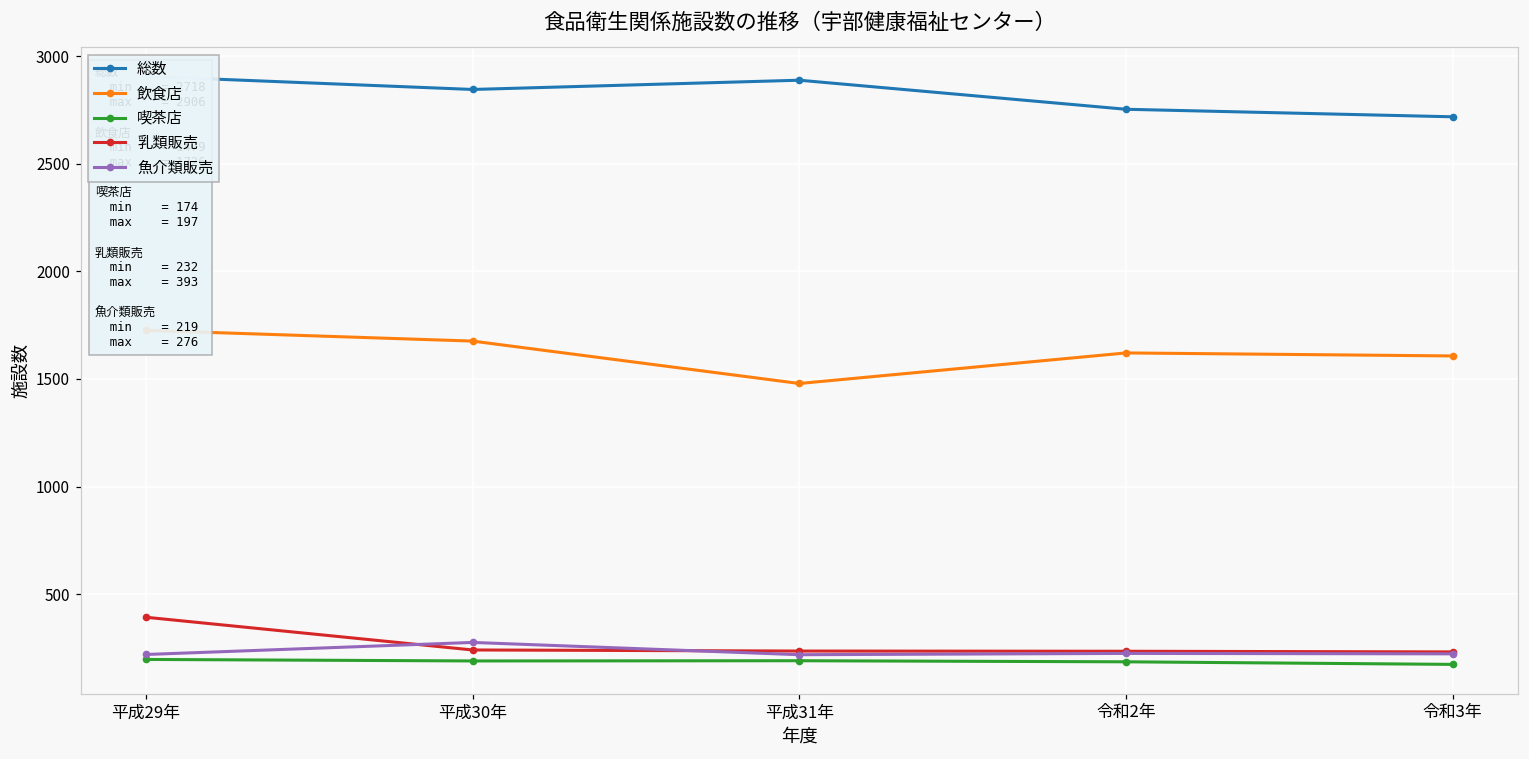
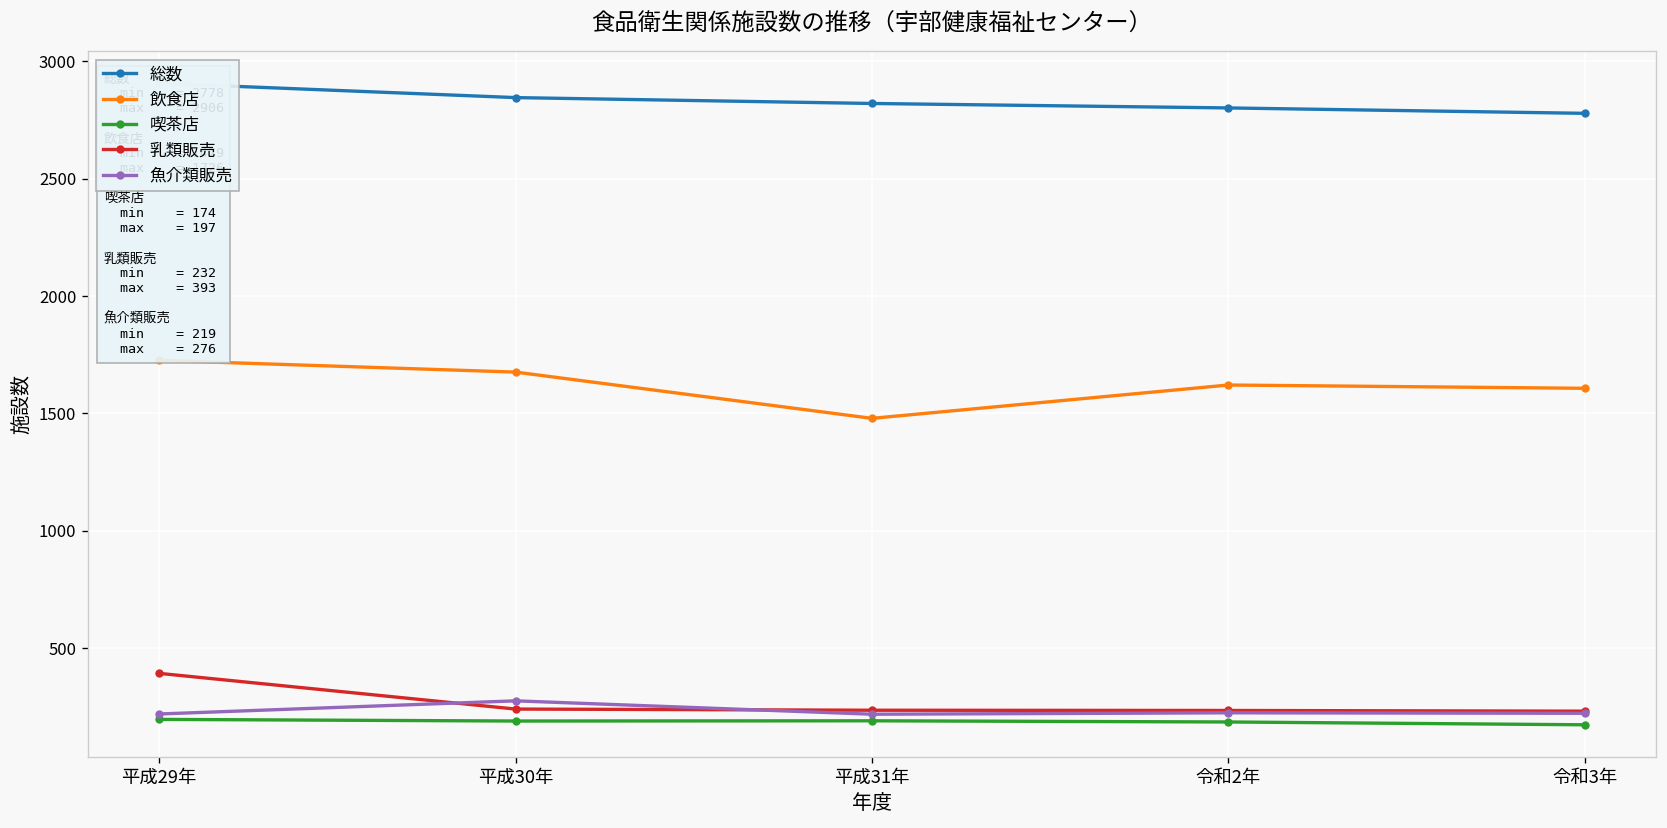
  {
    "総数": {
-     "平成31年": 2890,
-     "令和2年": 2750,
-     "令和3年": 2718
+     "平成31年": 2820,
+     "令和2年": 2800,
+     "令和3年": 2778
    },
    "飲食店": {
      "平成29年": 1730,
      "平成30年": 1680,
      "平成31年": 1480,
      "令和2年": 1620,
      "令和3年": 1610
    },
    "喫茶店": {
      "平成29年": 200,
      "平成30年": 190,
      "平成31年": 190,
      "令和2年": 190,
      "令和3年": 170
    },
    "乳類販売": {
      "平成29年": 390,
      "平成30年": 240,
      "平成31年": 240
    },
    "魚介類販売": {
      "平成29年": 220,
      "平成30年": 280,
      "平成31年": 220
    }
  }
